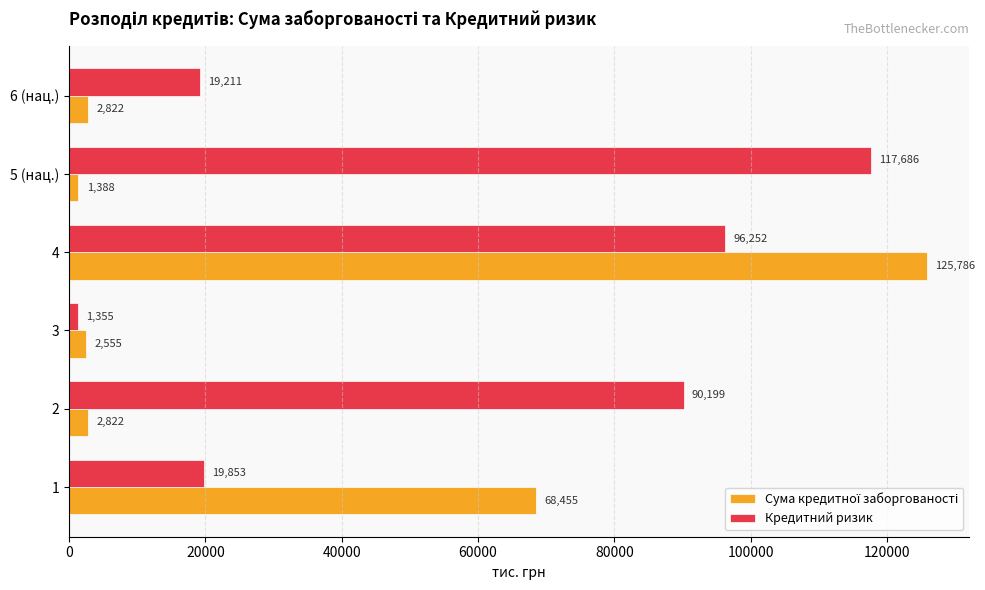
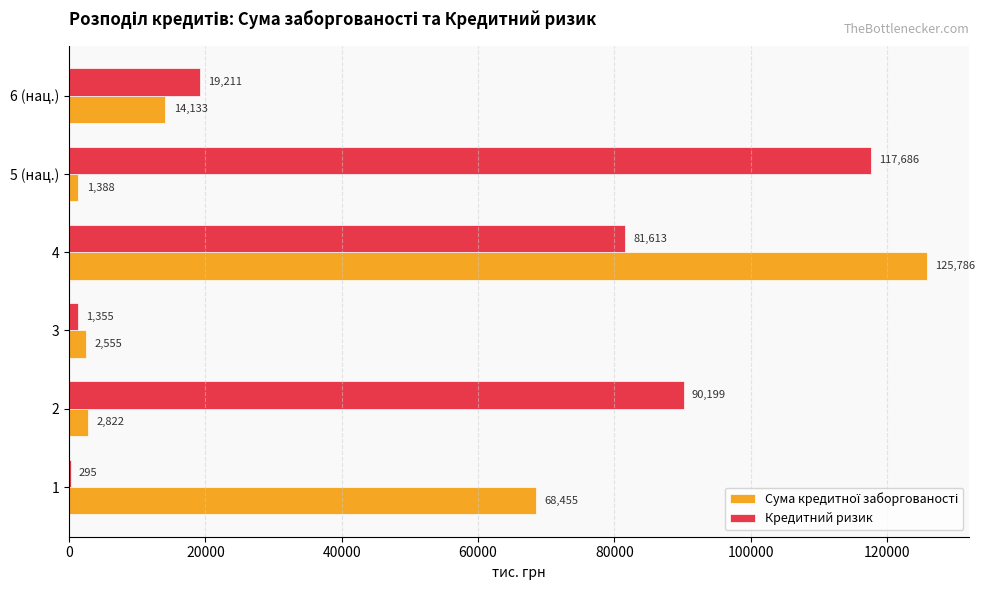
  {
    "Сума кредитної заборгованості": {
-     "6 (нац.)": "2,822",
+     "6 (нац.)": "14,133",
      "5 (нац.)": "1,388",
      "4": "125,786",
      "3": "2,555",
      "2": "2,822",
      "1": "68,455"
    },
    "Кредитний ризик": {
      "6 (нац.)": "19,211",
      "5 (нац.)": "117,686",
-     "4": "96,252",
+     "4": "81,613",
      "3": "1,355",
      "2": "90,199",
-     "1": "19,853"
+     "1": "295"
    }
  }
